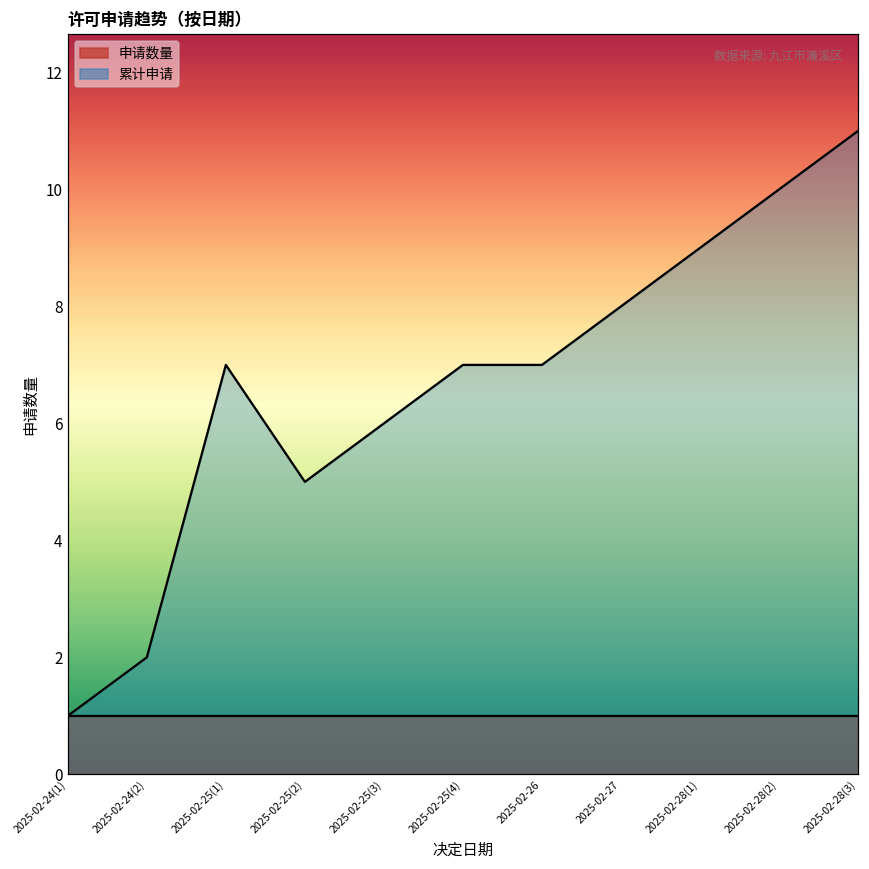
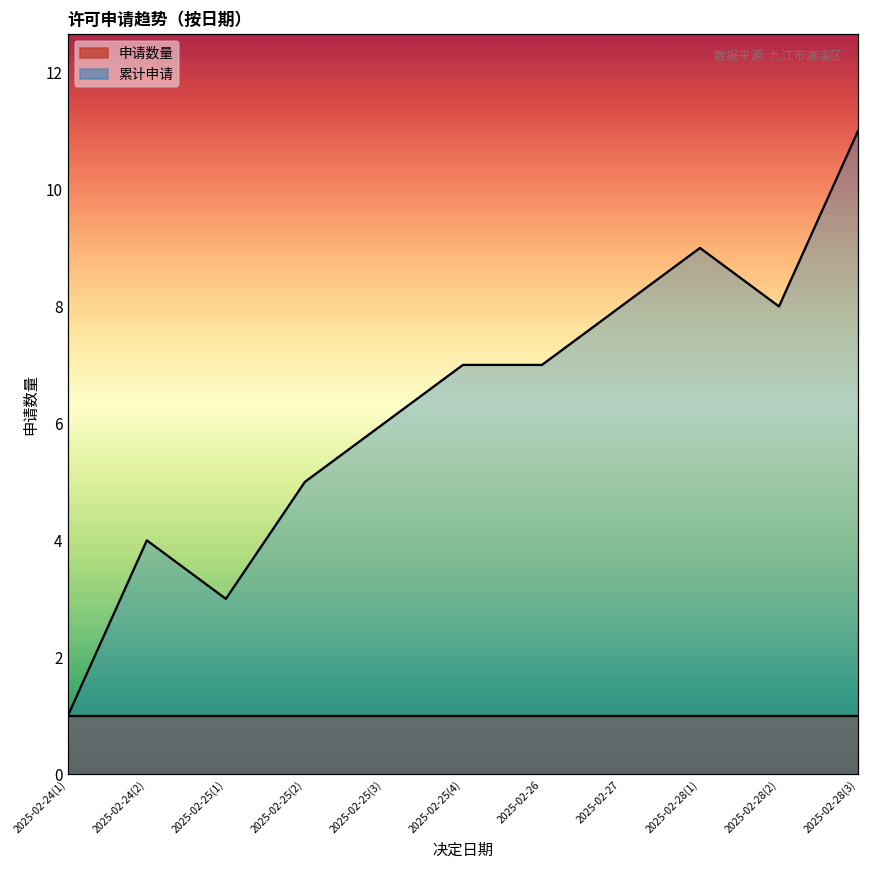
  {
    "申请数量": {
      "2025-02-24(2)": 1,
      "2025-02-25(1)": 1,
      "2025-02-25(2)": 1,
      "2025-02-25(3)": 1,
      "2025-02-25(4)": 1,
      "2025-02-26": 1,
      "2025-02-27": 1,
      "2025-02-28(1)": 1,
      "2025-02-28(2)": 1,
      "2025-02-28(3)": 1
    },
    "累计申请": {
-     "2025-02-24(2)": 2,
-     "2025-02-25(1)": 7,
+     "2025-02-24(2)": 4,
+     "2025-02-25(1)": 3,
      "2025-02-25(2)": 5,
      "2025-02-25(3)": 6,
      "2025-02-25(4)": 7,
      "2025-02-26": 7,
      "2025-02-27": 8,
      "2025-02-28(1)": 9,
-     "2025-02-28(2)": 10,
+     "2025-02-28(2)": 8,
      "2025-02-28(3)": 11
    }
  }
